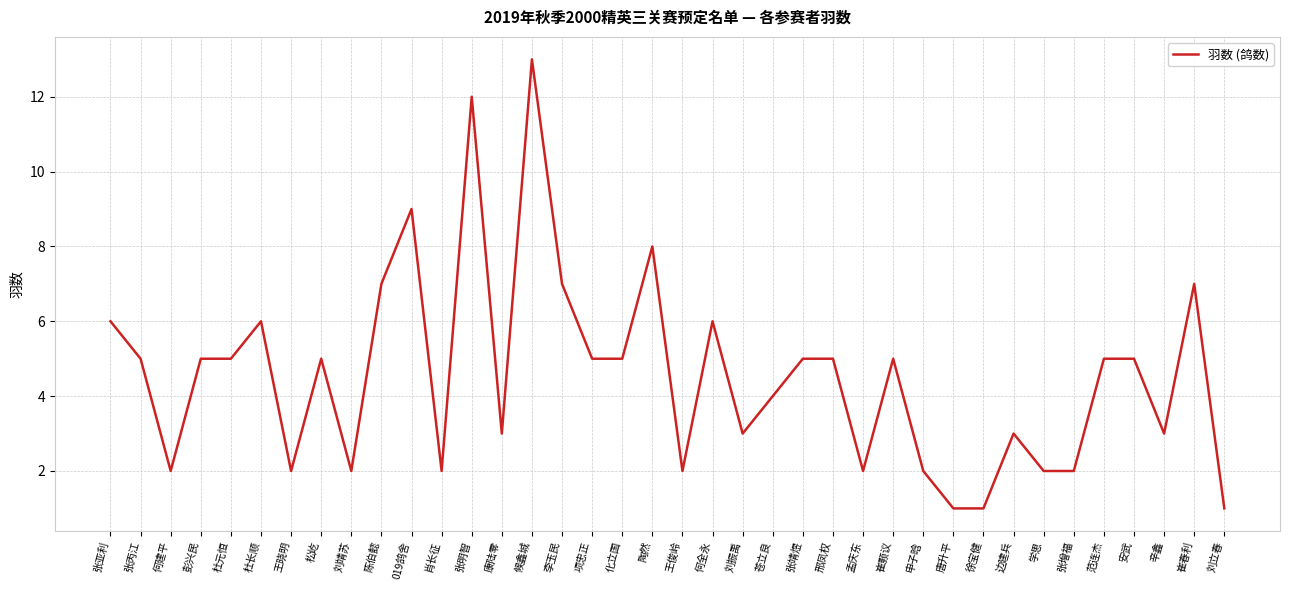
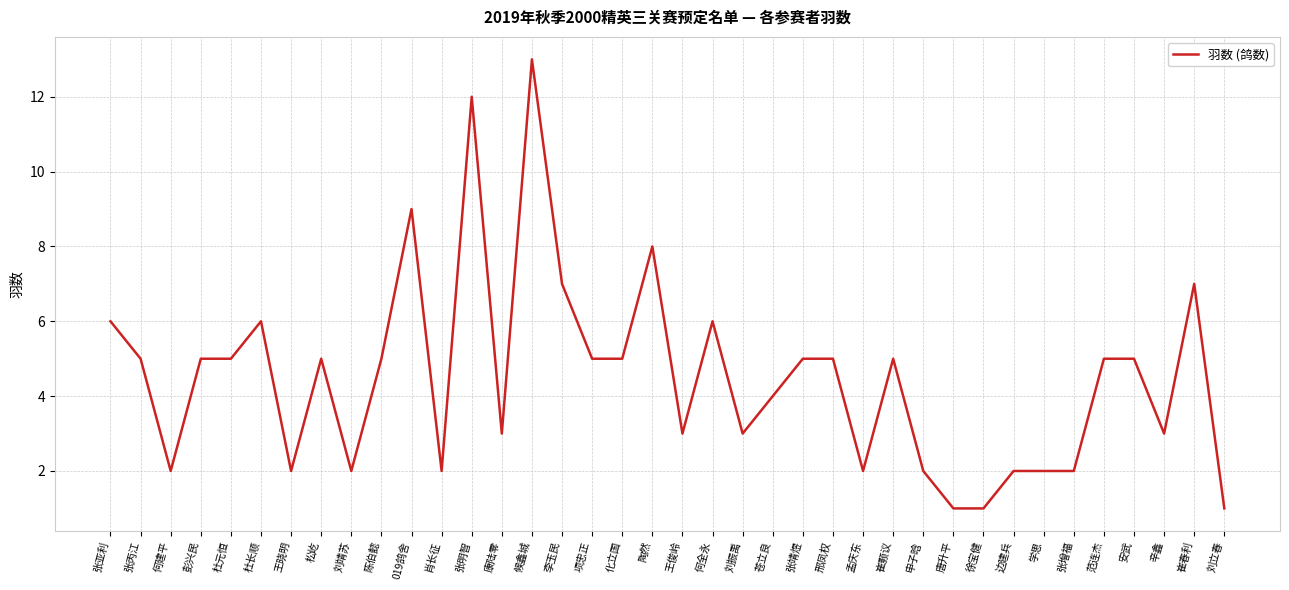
  {
    "张亚利": 6,
    "张丙江": 5,
    "何建平": 2,
    "彭兴民": 5,
    "杜元恒": 5,
    "杜长顺": 6,
    "王晓明": 2,
    "松屹": 5,
    "刘靖苏": 2,
-   "陈伯懿": 7,
+   "陈伯懿": 5,
    "019鸽舍": 9,
    "肖长征": 2,
    "张明智": 12,
    "康陆零": 3,
    "候鑫城": 13,
    "李玉民": 7,
    "项忠正": 5,
    "化立国": 5,
    "陶然": 8,
-   "王俊岭": 2,
+   "王俊岭": 3,
    "何全永": 6,
    "刘振禹": 3,
    "苍立良": 4,
    "张靖煜": 5,
    "邢凤权": 5,
    "孟庆东": 2,
    "崔颢议": 5,
    "申子晗": 2,
    "唐升平": 1,
    "徐宝健": 1,
-   "边建兵": 3,
+   "边建兵": 2,
    "学思": 2,
    "张增福": 2,
    "范连杰": 5,
    "安武": 5,
    "辛鑫": 3,
    "崔春利": 7,
    "刘立春": 1
  }
